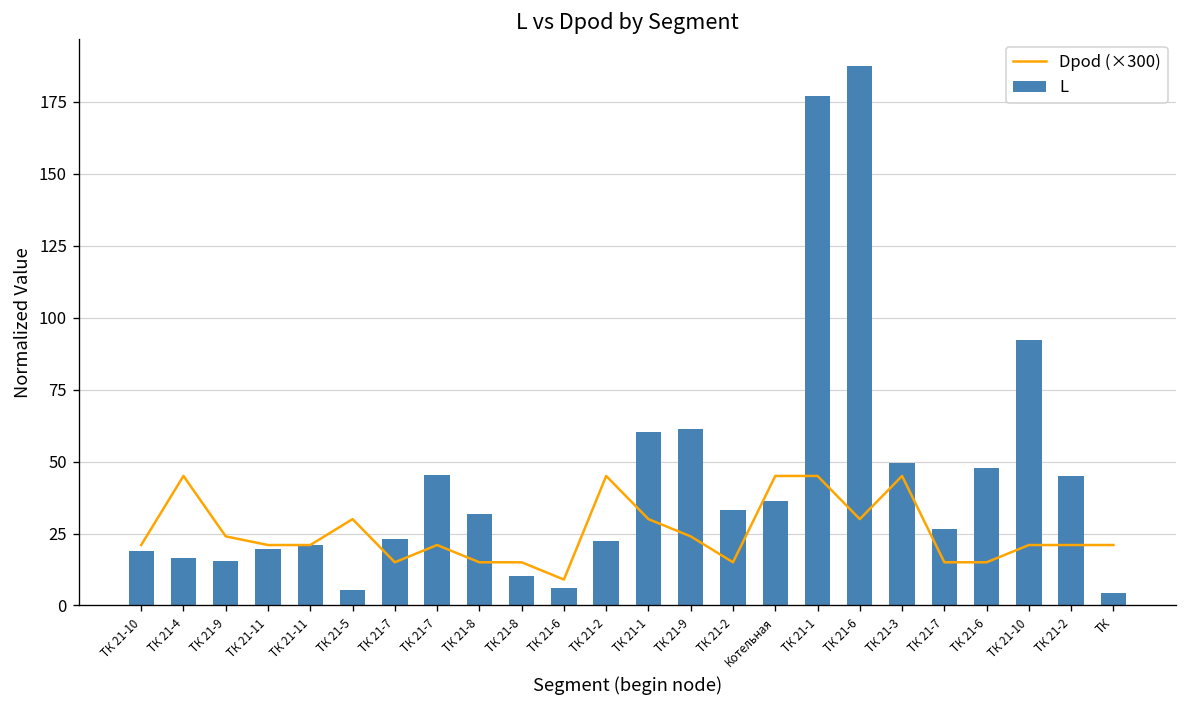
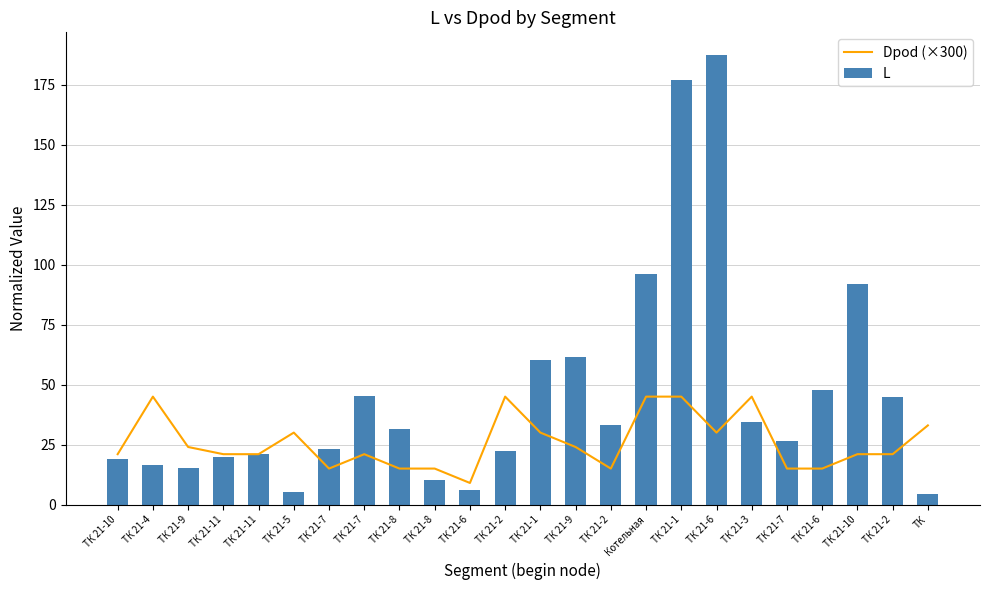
  {
    "Dpod (×300)": {
      "ТК 21-4": 45,
      "ТК 21-5": 30,
      "Котельная": 45,
      "ТК 21-3": 45,
-     "ТК": 21
+     "ТК": 33
    },
    "L": {
      "ТК 21-4": 17,
      "ТК 21-5": 5,
-     "Котельная": 36,
-     "ТК 21-3": 50,
+     "Котельная": 96,
+     "ТК 21-3": 34,
      "ТК": 5
    }
  }
